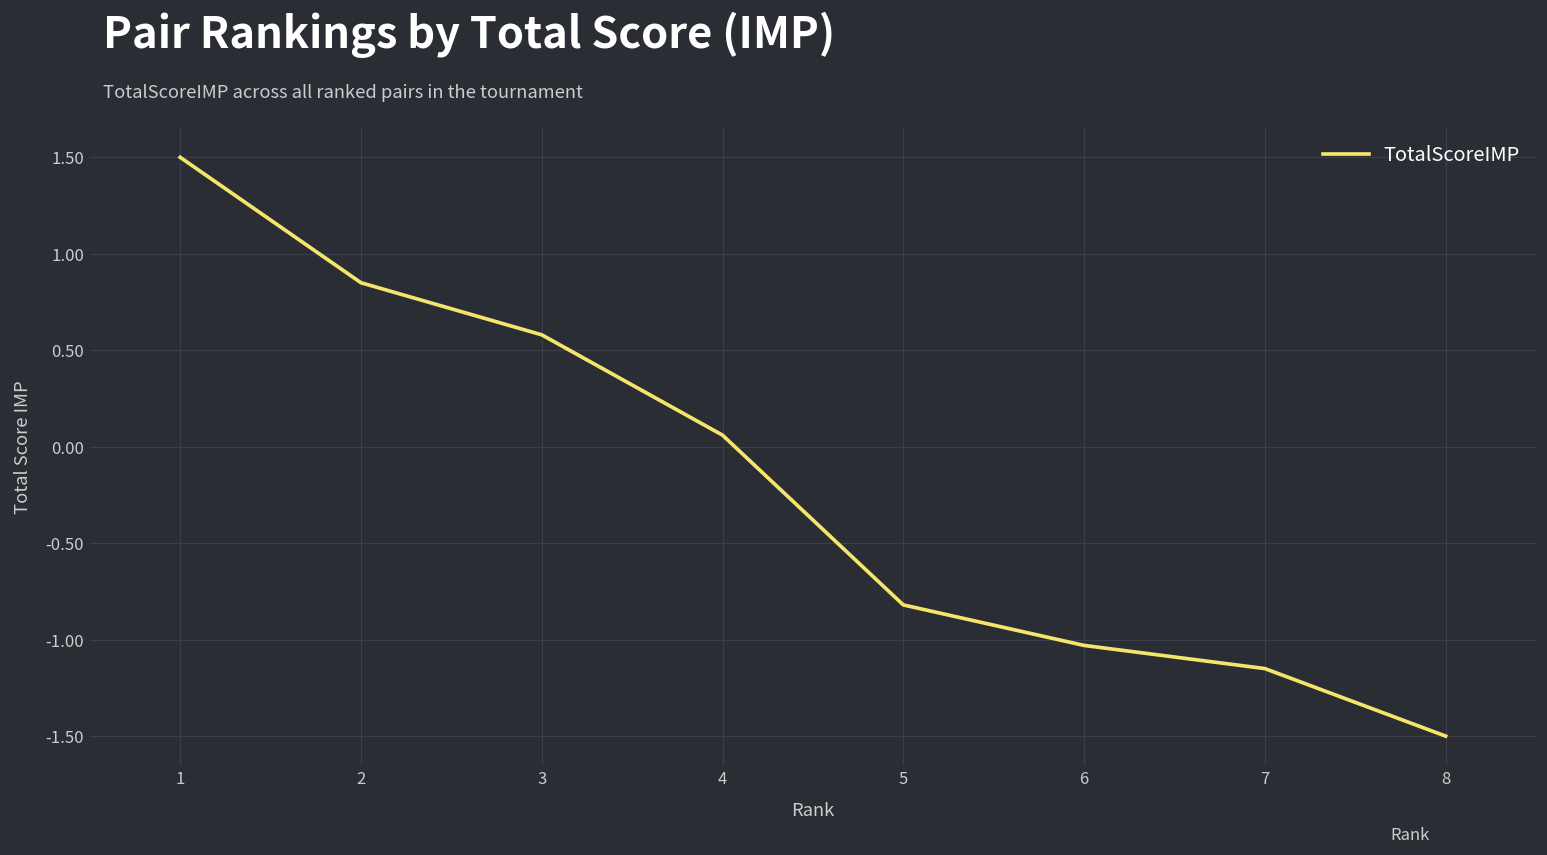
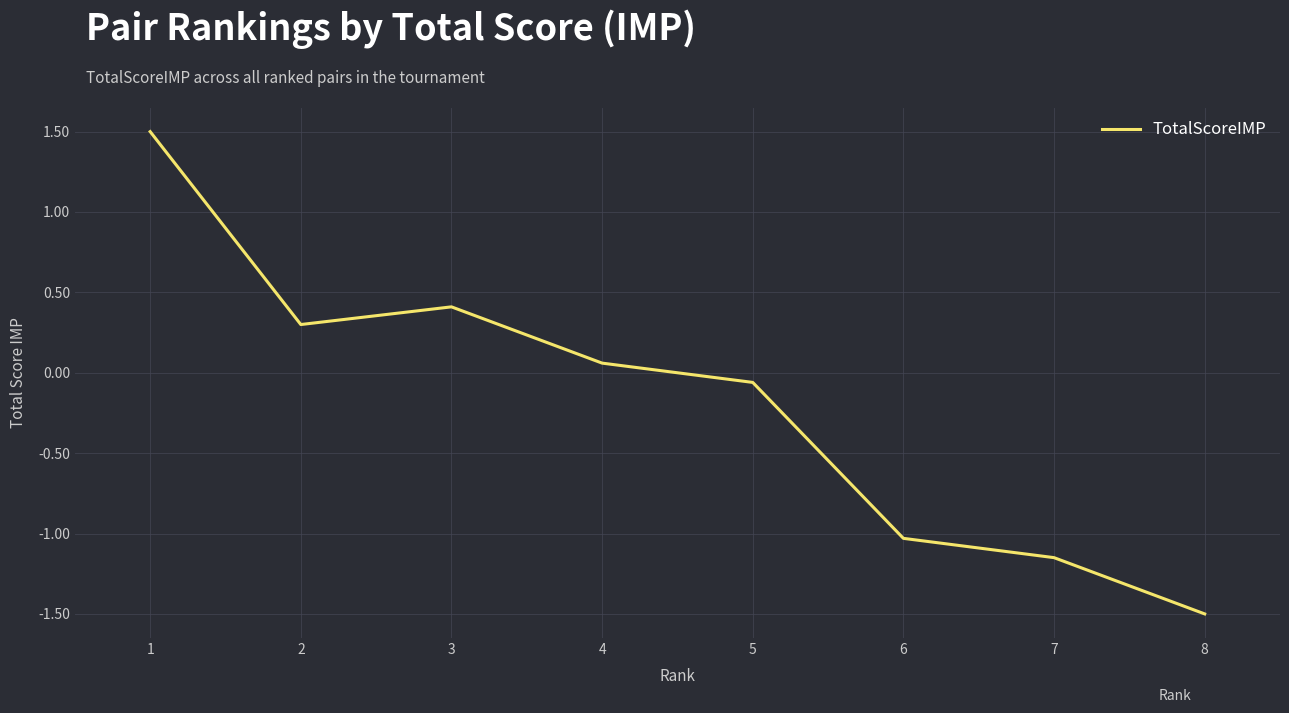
  {
    "1": 1.50,
-   "2": 0.85,
-   "3": 0.58,
+   "2": 0.30,
+   "3": 0.41,
    "4": 0.06,
-   "5": -0.82,
+   "5": -0.06,
    "6": -1.03,
    "7": -1.15,
    "8": -1.50
  }
